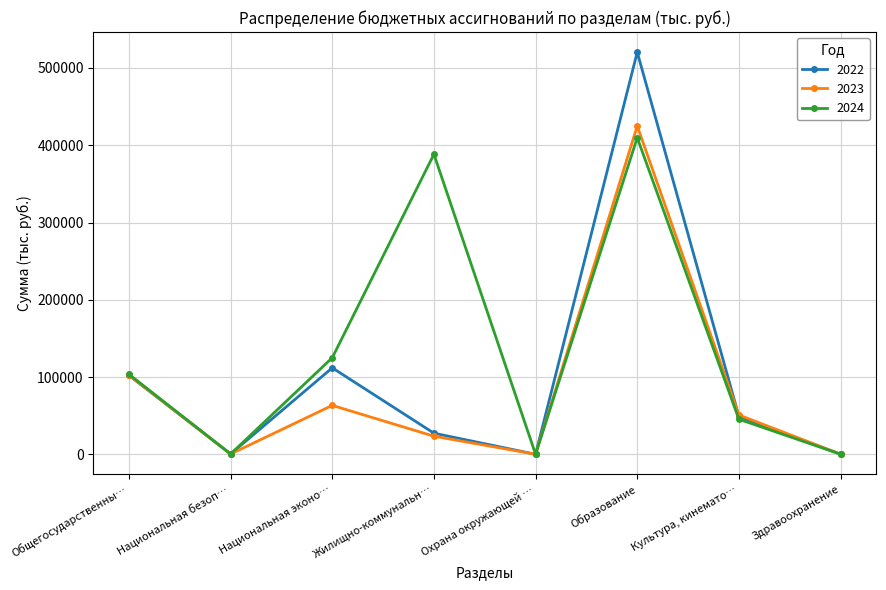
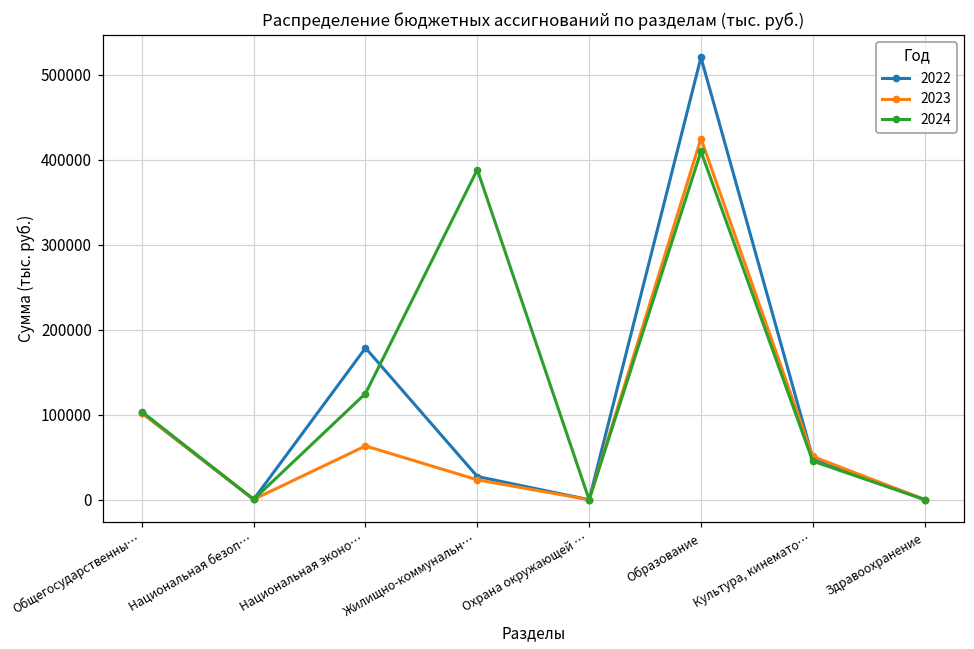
  {
    "2022": {
-     "Национальная эконо…": 110000,
+     "Национальная эконо…": 180000,
      "Жилищно-коммунальн…": 30000,
      "Образование": 520000
    },
    "2023": {
      "Национальная эконо…": 60000,
      "Жилищно-коммунальн…": 20000,
      "Образование": 420000
    },
    "2024": {
      "Национальная эконо…": 130000,
      "Жилищно-коммунальн…": 390000,
      "Образование": 410000,
      "Культура, кинемато…": 50000
    }
  }
